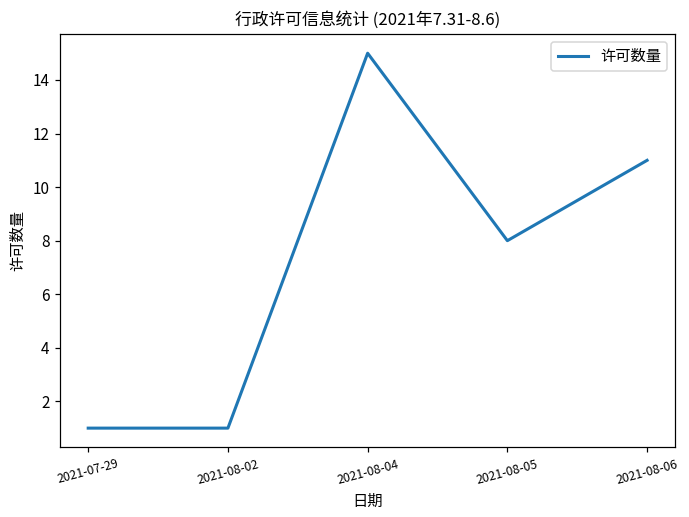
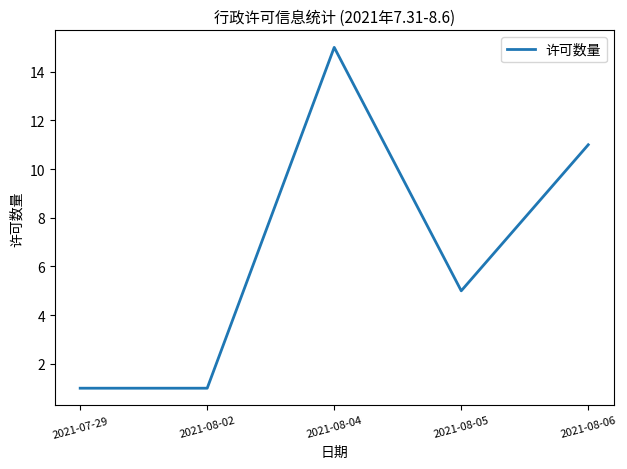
  {
    "2021-07-29": 1,
    "2021-08-02": 1,
    "2021-08-04": 15,
-   "2021-08-05": 8,
+   "2021-08-05": 5,
    "2021-08-06": 11
  }
